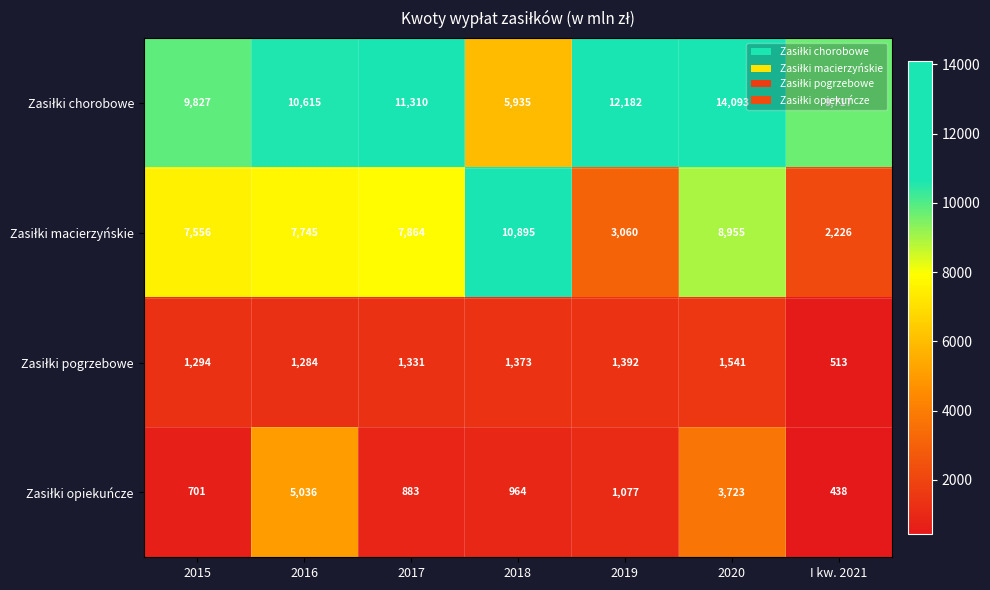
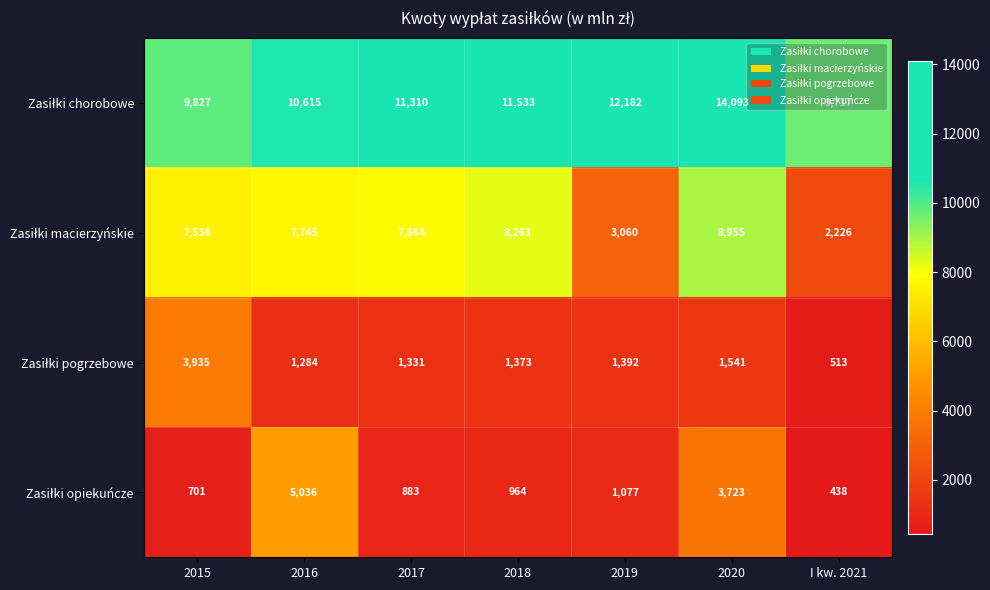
  {
    "Zasiłki chorobowe": {
      "2015": "9,827",
      "2016": "10,615",
      "2017": "11,310",
-     "2018": "5,935",
+     "2018": "11,533",
      "2019": "12,182"
    },
    "Zasiłki macierzyńskie": {
      "2015": "7,556",
      "2016": "7,745",
      "2017": "7,864",
-     "2018": "10,895",
+     "2018": "8,263",
      "2019": "3,060",
      "2020": "8,955",
      "I kw. 2021": "2,226"
    },
    "Zasiłki pogrzebowe": {
-     "2015": "1,294",
+     "2015": "3,935",
      "2016": "1,284",
      "2017": "1,331",
      "2018": "1,373",
      "2019": "1,392",
      "2020": "1,541",
      "I kw. 2021": "513"
    },
    "Zasiłki opiekuńcze": {
      "2015": "701",
      "2016": "5,036",
      "2017": "883",
      "2018": "964",
      "2019": "1,077",
      "2020": "3,723",
      "I kw. 2021": "438"
    }
  }
